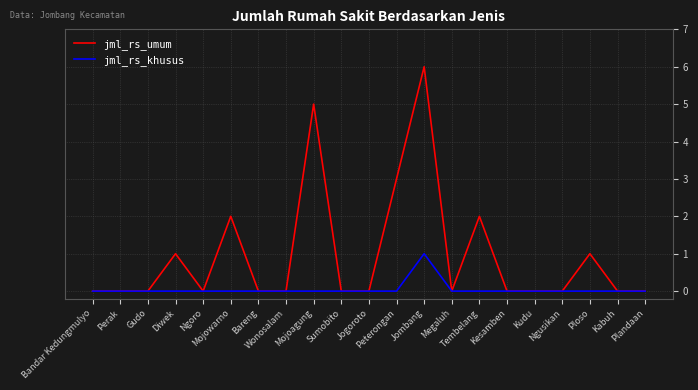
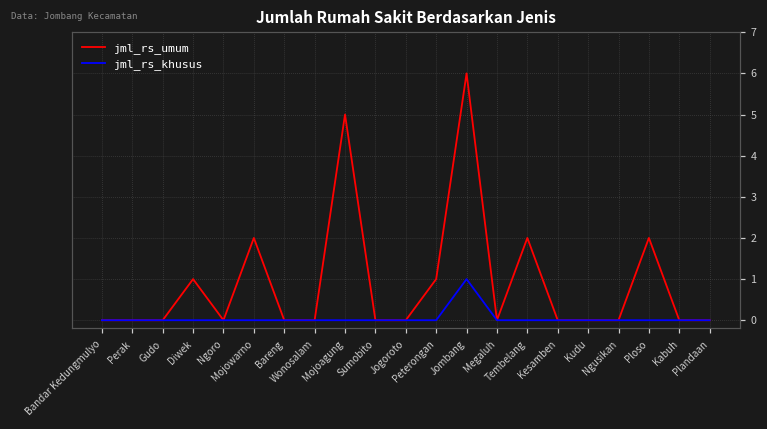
  {
    "jml_rs_umum": {
      "Diwek": 1,
      "Mojowarno": 2,
      "Mojoagung": 5,
-     "Peterongan": 3,
+     "Peterongan": 1,
      "Jombang": 6,
      "Tembelang": 2,
-     "Ploso": 1
+     "Ploso": 2
    },
    "jml_rs_khusus": {
      "Diwek": 0,
      "Mojowarno": 0,
      "Mojoagung": 0,
      "Peterongan": 0,
      "Jombang": 1,
      "Tembelang": 0,
      "Ploso": 0
    }
  }
